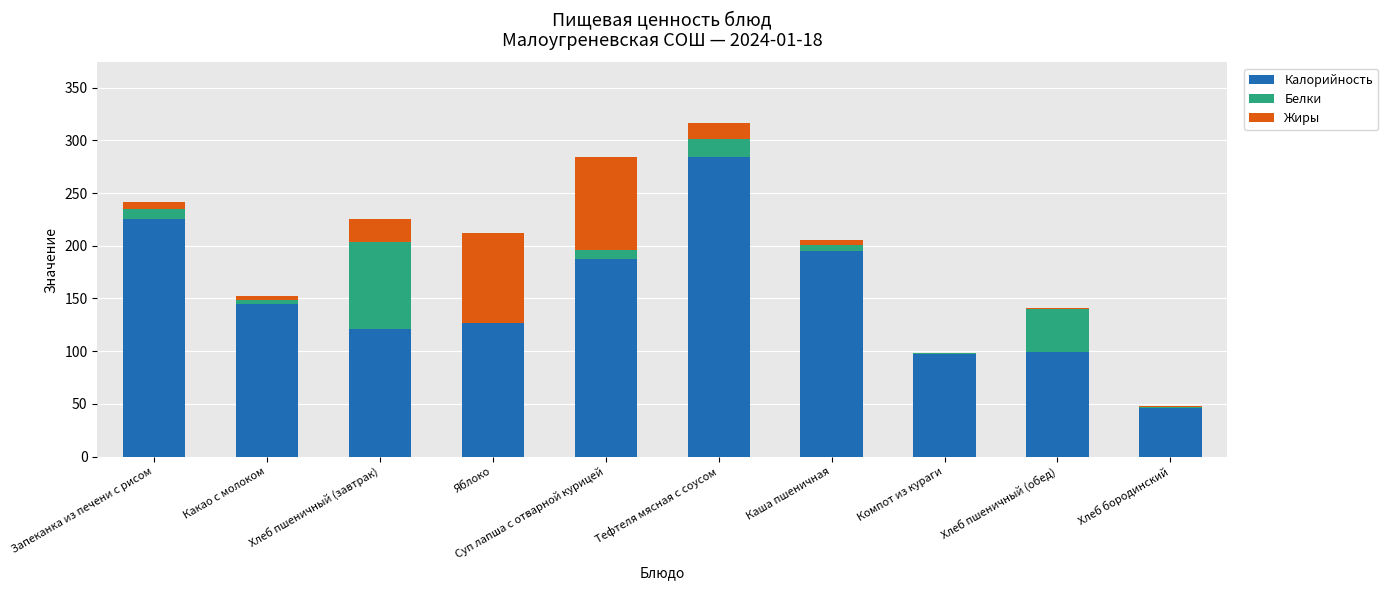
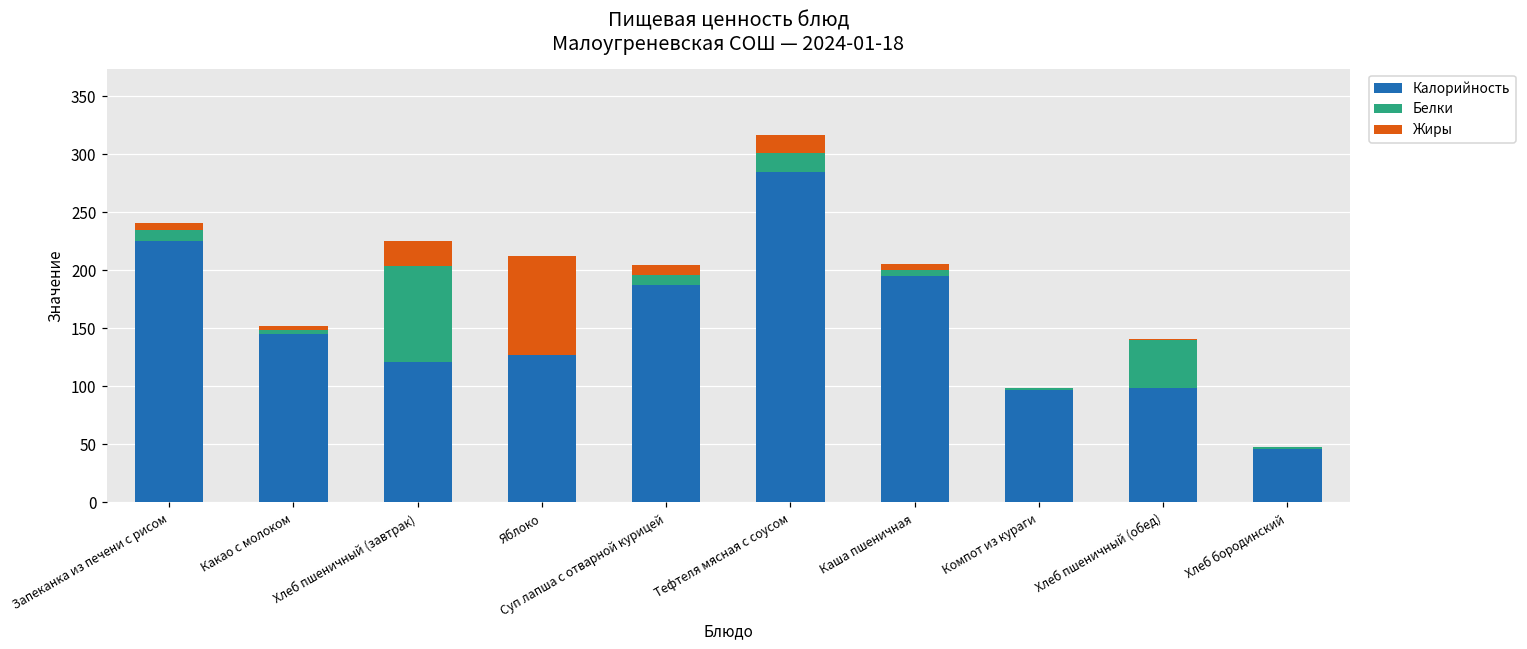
  {
    "Калорийность": {
      "Запеканка из печени с рисом": 225,
      "Какао с молоком": 145,
      "Хлеб пшеничный (завтрак)": 121,
      "Яблоко": 127,
      "Суп лапша с отварной курицей": 187,
      "Тефтеля мясная с соусом": 285,
      "Каша пшеничная": 195,
      "Компот из кураги": 97,
      "Хлеб пшеничный (обед)": 99,
      "Хлеб бородинский": 46
    },
    "Белки": {
      "Запеканка из печени с рисом": 9,
      "Какао с молоком": 4,
      "Хлеб пшеничный (завтрак)": 83,
      "Суп лапша с отварной курицей": 9,
      "Тефтеля мясная с соусом": 17,
      "Каша пшеничная": 6,
      "Хлеб пшеничный (обед)": 41
    },
    "Жиры": {
      "Запеканка из печени с рисом": 7,
      "Какао с молоком": 4,
      "Хлеб пшеничный (завтрак)": 21,
      "Яблоко": 85,
-     "Суп лапша с отварной курицей": 88,
+     "Суп лапша с отварной курицей": 9,
      "Тефтеля мясная с соусом": 16,
      "Каша пшеничная": 5,
      "Компот из кураги": 0
    }
  }
